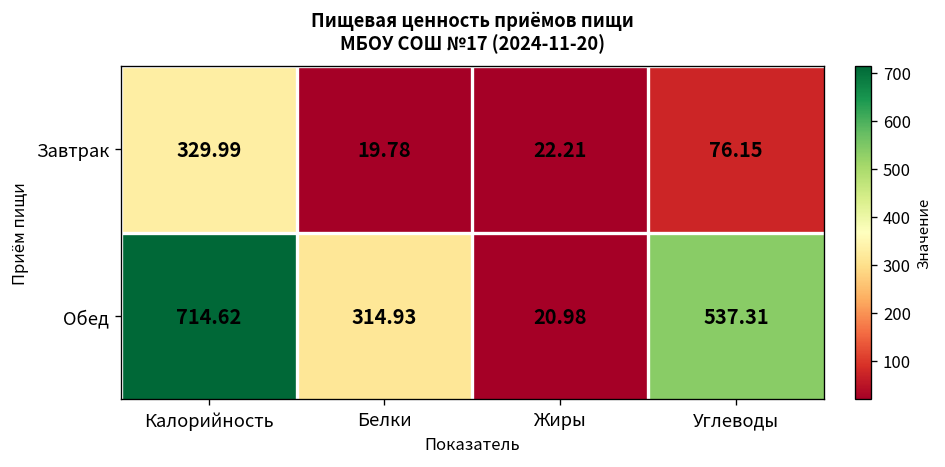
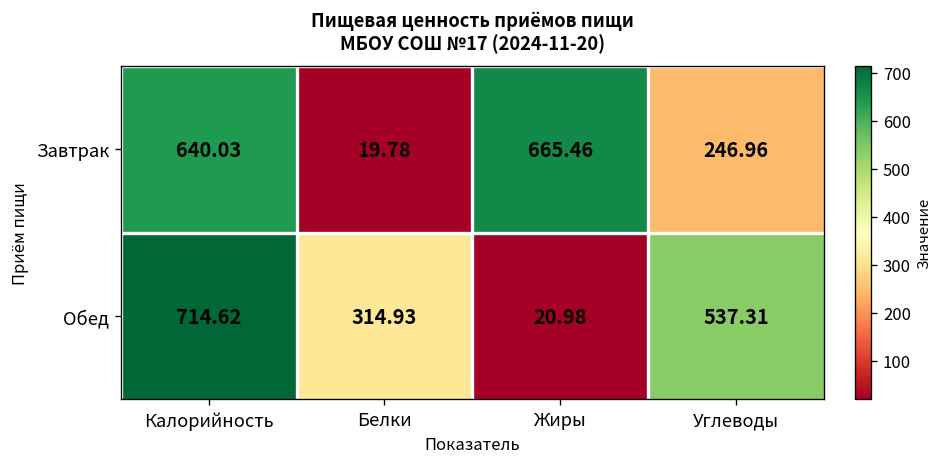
  {
    "Завтрак": {
-     "Калорийность": 329.99,
+     "Калорийность": 640.03,
      "Белки": 19.78,
-     "Жиры": 22.21,
-     "Углеводы": 76.15
+     "Жиры": 665.46,
+     "Углеводы": 246.96
    },
    "Обед": {
      "Калорийность": 714.62,
      "Белки": 314.93,
      "Жиры": 20.98,
      "Углеводы": 537.31
    }
  }
